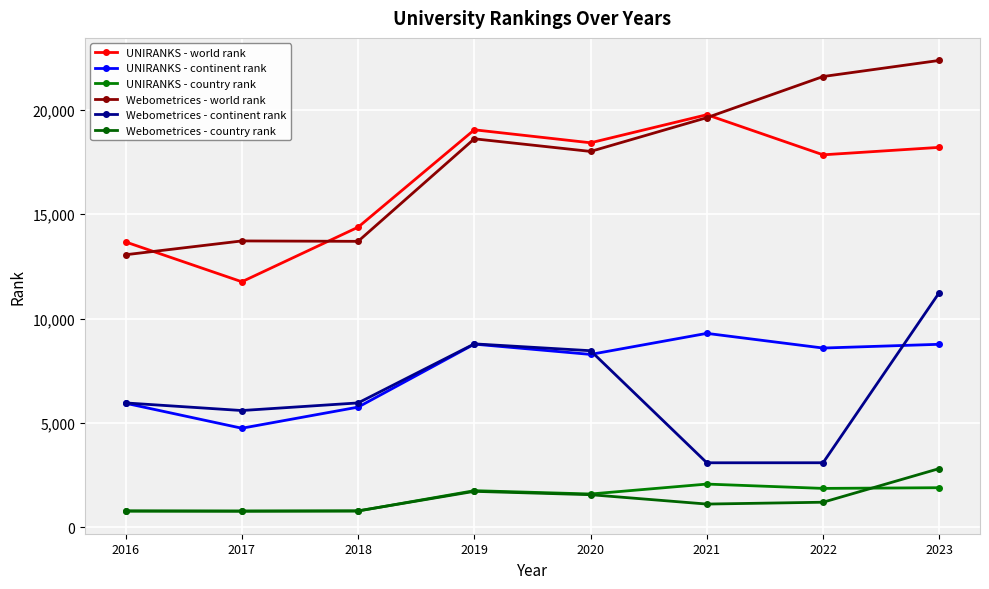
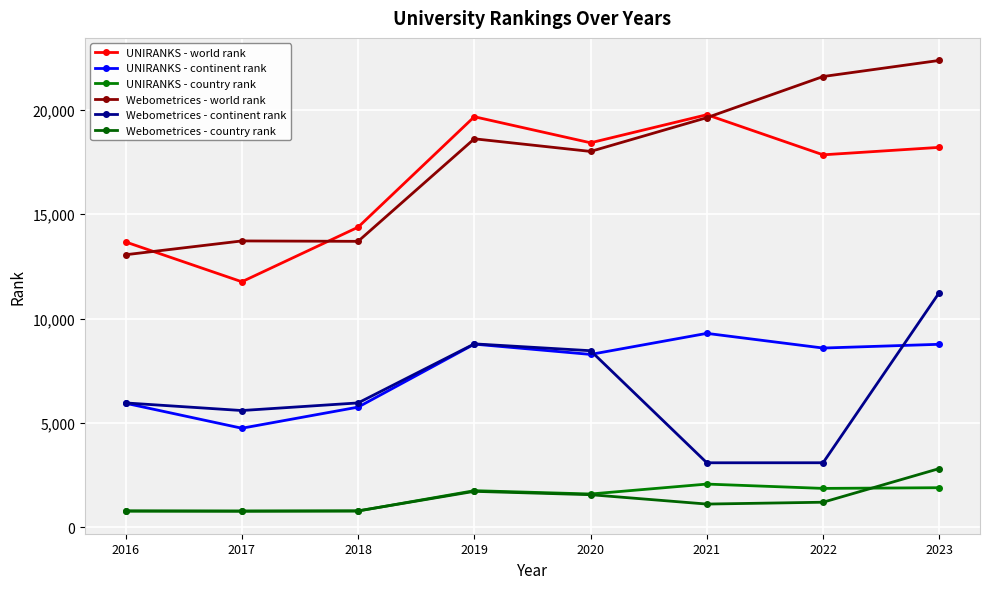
  {
    "UNIRANKS - world rank": {
      "2016": "13,700",
      "2017": "11,800",
      "2018": "14,400",
-     "2019": "19,000",
+     "2019": "19,700",
      "2020": "18,400",
      "2021": "19,800",
      "2022": "17,800",
      "2023": "18,200"
    },
    "UNIRANKS - continent rank": {
      "2017": "4,800",
      "2018": "5,800",
      "2020": "8,300",
      "2021": "9,300",
      "2022": "8,600",
      "2023": "8,800"
    },
    "Webometrices - world rank": {
      "2016": "13,100",
      "2017": "13,700",
      "2018": "13,700",
      "2019": "18,600",
      "2020": "18,000",
      "2021": "19,600",
      "2022": "21,600",
      "2023": "22,400"
    },
    "Webometrices - continent rank": {
      "2017": "5,600",
      "2018": "6,000",
      "2020": "8,500",
      "2021": "3,100",
      "2022": "3,100",
      "2023": "11,200"
    }
  }
